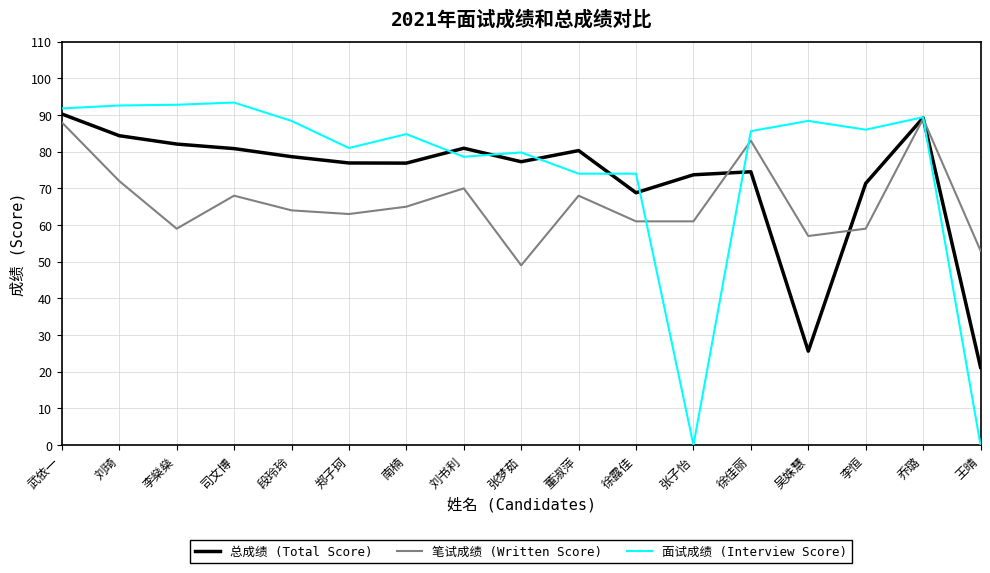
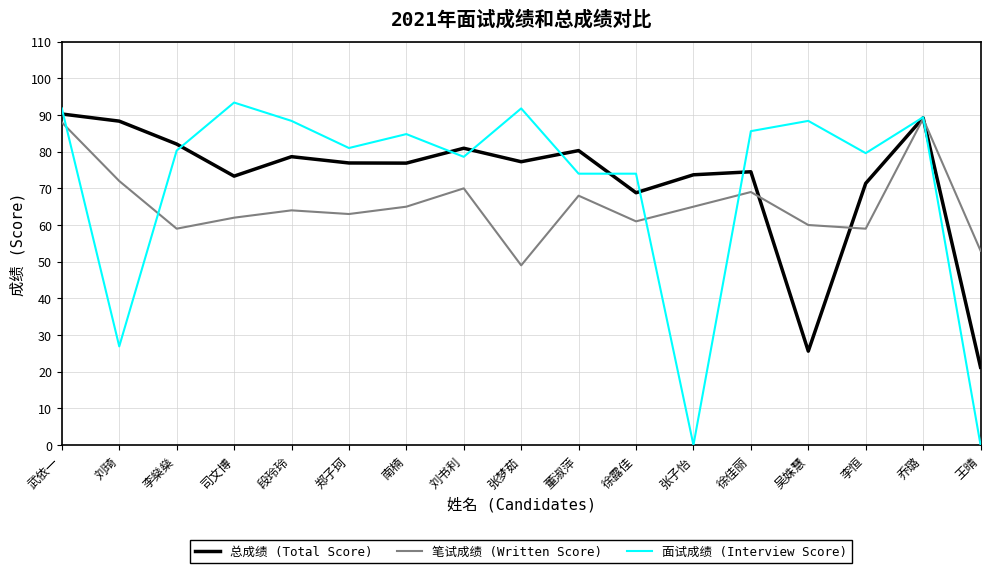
  {
    "总成绩 (Total Score)": {
      "武依一": 90,
-     "刘琦": 84,
+     "刘琦": 88,
      "李燊燊": 82,
-     "司文博": 81,
+     "司文博": 73,
      "段玲玲": 79,
      "郑子珂": 77,
      "南楠": 77,
      "刘书利": 81,
      "张梦茹": 77,
      "董淑萍": 80,
      "徐露佳": 69,
      "张子怡": 74,
      "徐佳丽": 75,
      "吴姝慧": 26,
      "李恒": 71,
      "王晴": 21
    },
    "笔试成绩 (Written Score)": {
      "武依一": 88,
      "刘琦": 72,
      "李燊燊": 59,
-     "司文博": 68,
+     "司文博": 62,
      "段玲玲": 64,
      "郑子珂": 63,
      "南楠": 65,
      "刘书利": 70,
      "张梦茹": 49,
      "董淑萍": 68,
      "徐露佳": 61,
-     "张子怡": 61,
-     "徐佳丽": 83,
-     "吴姝慧": 57,
+     "张子怡": 65,
+     "徐佳丽": 69,
+     "吴姝慧": 60,
      "李恒": 59,
      "王晴": 53
    },
    "面试成绩 (Interview Score)": {
      "武依一": 92,
-     "刘琦": 93,
-     "李燊燊": 93,
+     "刘琦": 27,
+     "李燊燊": 80,
      "司文博": 93,
      "段玲玲": 88,
      "郑子珂": 81,
      "南楠": 85,
      "刘书利": 79,
-     "张梦茹": 80,
+     "张梦茹": 92,
      "董淑萍": 74,
      "徐露佳": 74,
      "张子怡": 0,
      "徐佳丽": 86,
      "吴姝慧": 88,
-     "李恒": 86,
+     "李恒": 80,
      "王晴": 0
    }
  }
